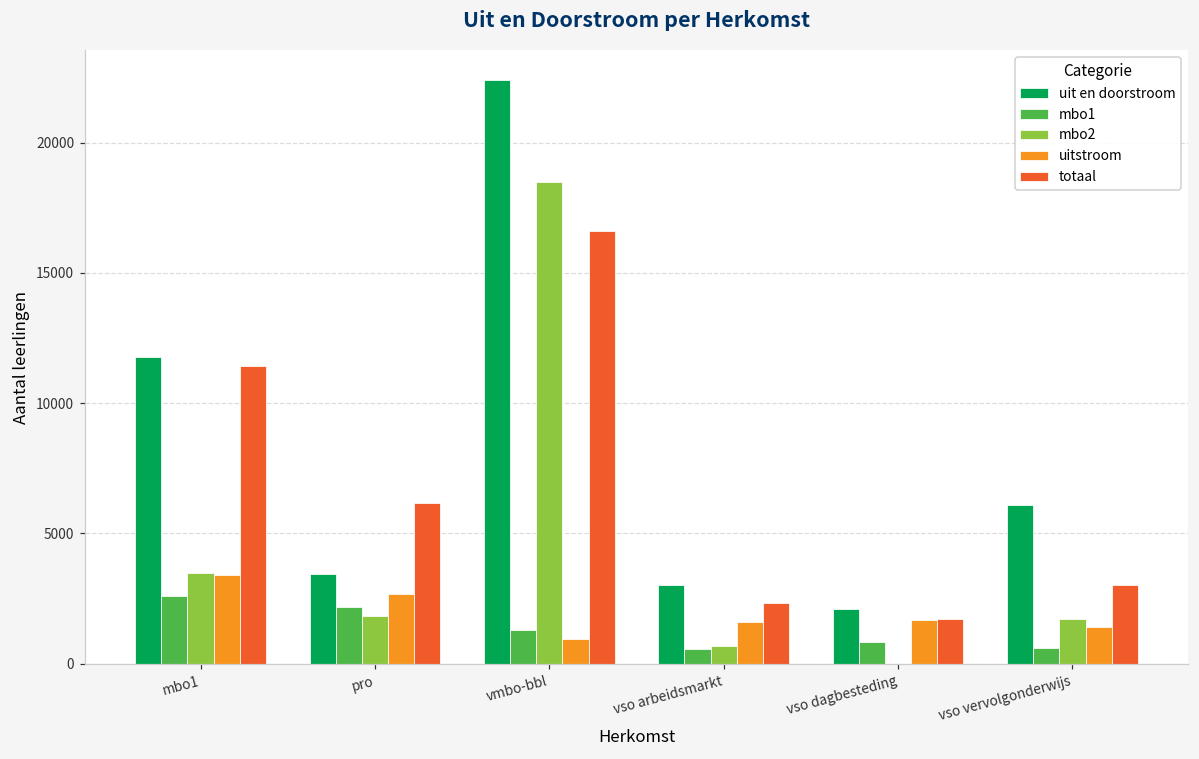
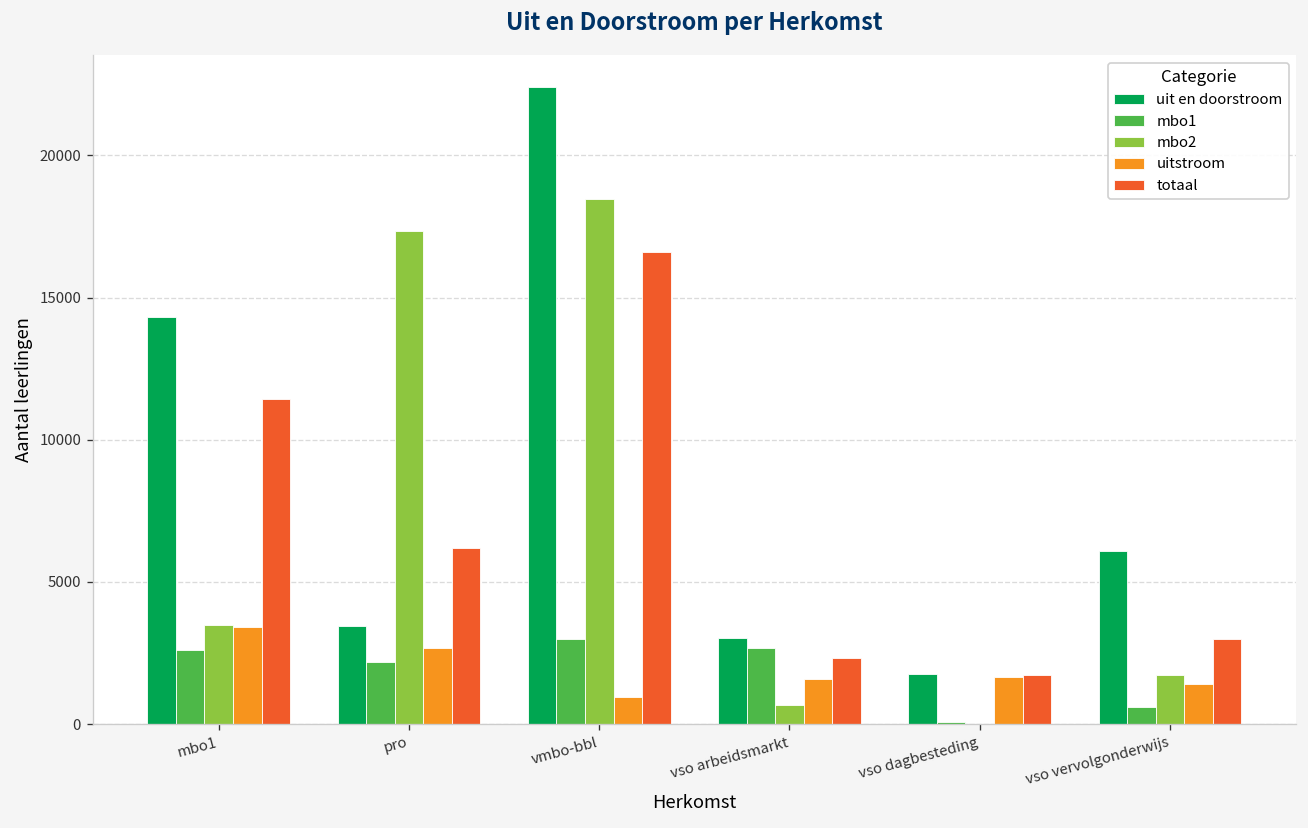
  {
    "uit en doorstroom": {
-     "mbo1": 11800,
+     "mbo1": 14300,
      "pro": 3400,
      "vmbo-bbl": 22400,
      "vso arbeidsmarkt": 3000,
-     "vso dagbesteding": 2100,
+     "vso dagbesteding": 1700,
      "vso vervolgonderwijs": 6100
    },
    "mbo1": {
      "mbo1": 2600,
      "pro": 2200,
-     "vmbo-bbl": 1300,
-     "vso arbeidsmarkt": 600,
-     "vso dagbesteding": 800,
+     "vmbo-bbl": 3000,
+     "vso arbeidsmarkt": 2700,
+     "vso dagbesteding": 100,
      "vso vervolgonderwijs": 600
    },
    "mbo2": {
      "mbo1": 3500,
-     "pro": 1800,
+     "pro": 17400,
      "vmbo-bbl": 18500,
      "vso arbeidsmarkt": 700,
      "vso vervolgonderwijs": 1700
    }
  }
